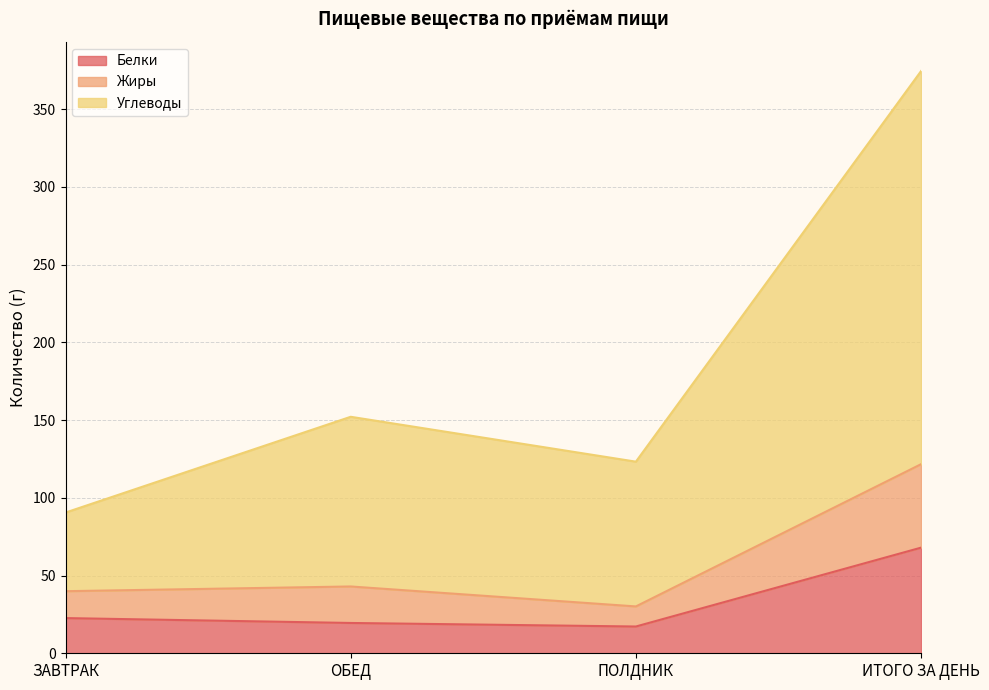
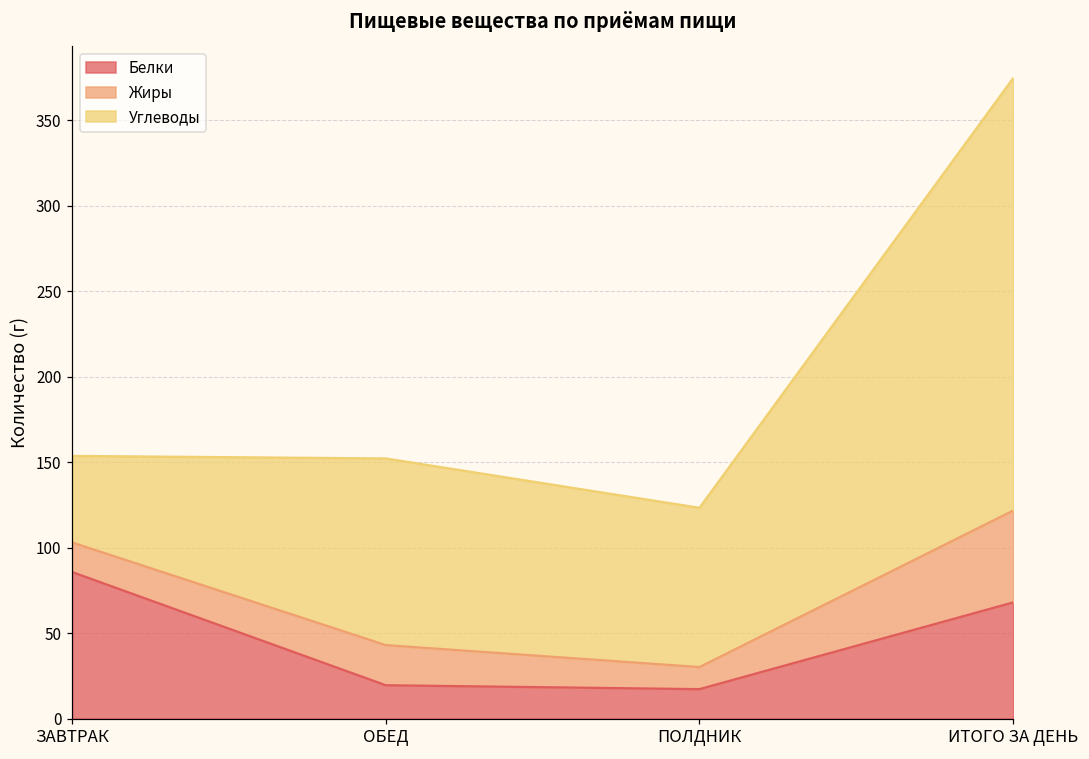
  {
    "Белки": {
-     "ЗАВТРАК": 23,
+     "ЗАВТРАК": 86,
      "ОБЕД": 20,
      "ПОЛДНИК": 17,
      "ИТОГО ЗА ДЕНЬ": 68
    }
  }
